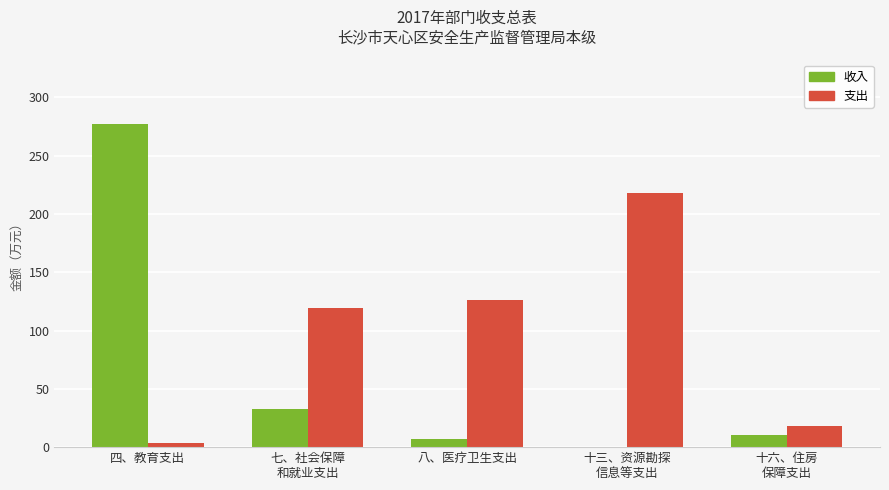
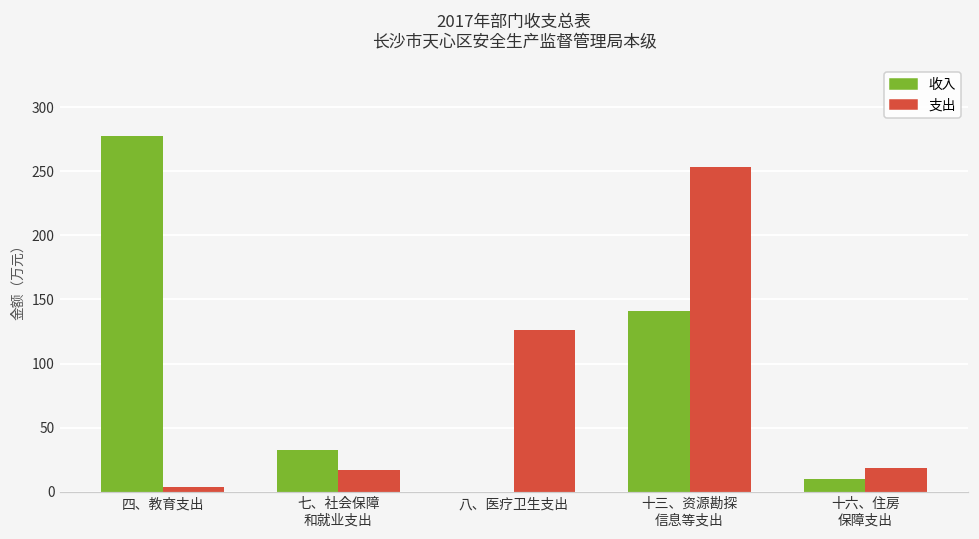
  {
    "收入": {
      "四、教育支出": 277,
      "七、社会保障 和就业支出": 33,
-     "八、医疗卫生支出": 7,
-     "十三、资源勘探 信息等支出": 0,
+     "八、医疗卫生支出": 0,
+     "十三、资源勘探 信息等支出": 141,
      "十六、住房 保障支出": 10
    },
    "支出": {
      "四、教育支出": 4,
-     "七、社会保障 和就业支出": 119,
+     "七、社会保障 和就业支出": 17,
      "八、医疗卫生支出": 126,
-     "十三、资源勘探 信息等支出": 218,
+     "十三、资源勘探 信息等支出": 253,
      "十六、住房 保障支出": 19
    }
  }
